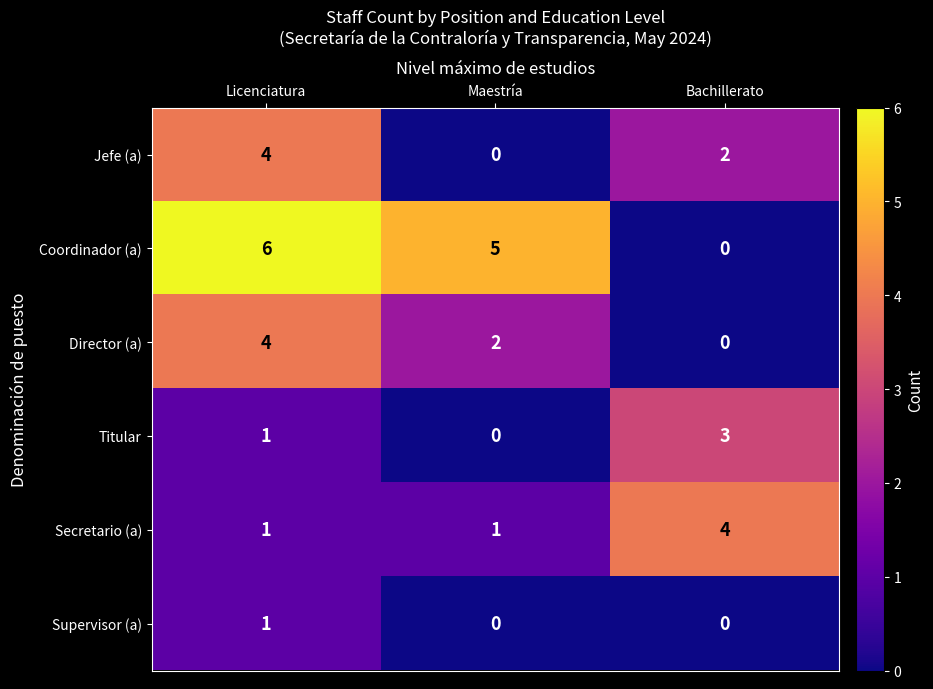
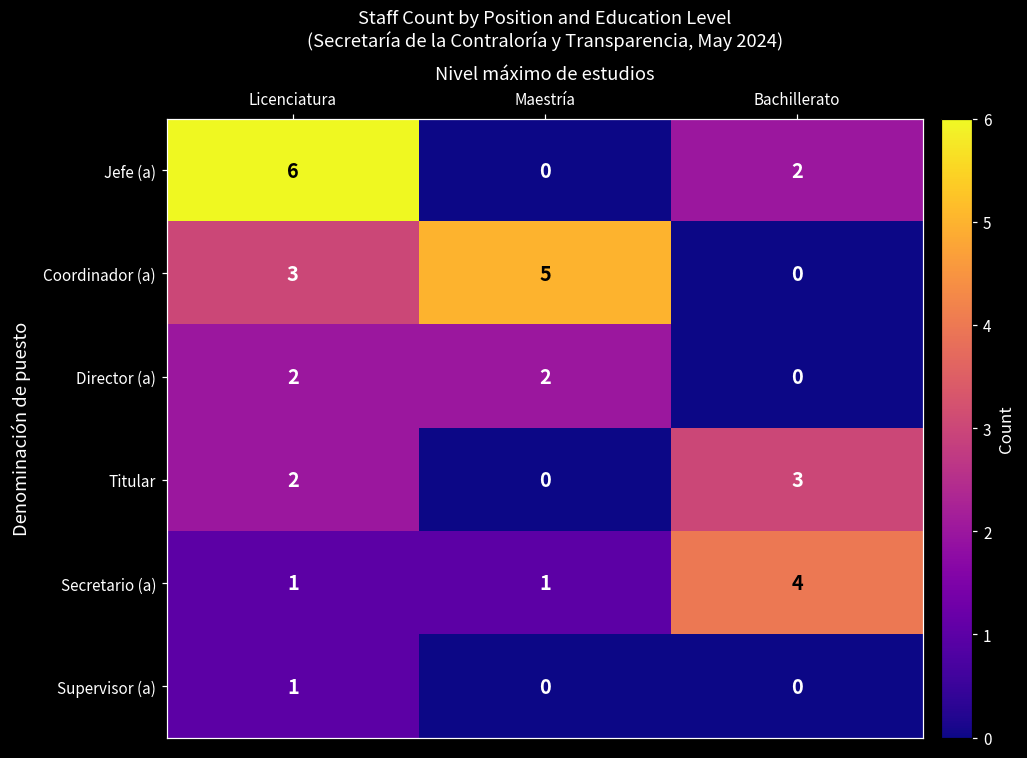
  {
    "Jefe (a)": {
-     "Licenciatura": 4,
+     "Licenciatura": 6,
      "Maestría": 0,
      "Bachillerato": 2
    },
    "Coordinador (a)": {
-     "Licenciatura": 6,
+     "Licenciatura": 3,
      "Maestría": 5,
      "Bachillerato": 0
    },
    "Director (a)": {
-     "Licenciatura": 4,
+     "Licenciatura": 2,
      "Maestría": 2,
      "Bachillerato": 0
    },
    "Titular": {
-     "Licenciatura": 1,
+     "Licenciatura": 2,
      "Maestría": 0,
      "Bachillerato": 3
    },
    "Secretario (a)": {
      "Licenciatura": 1,
      "Maestría": 1,
      "Bachillerato": 4
    },
    "Supervisor (a)": {
      "Licenciatura": 1,
      "Maestría": 0,
      "Bachillerato": 0
    }
  }
